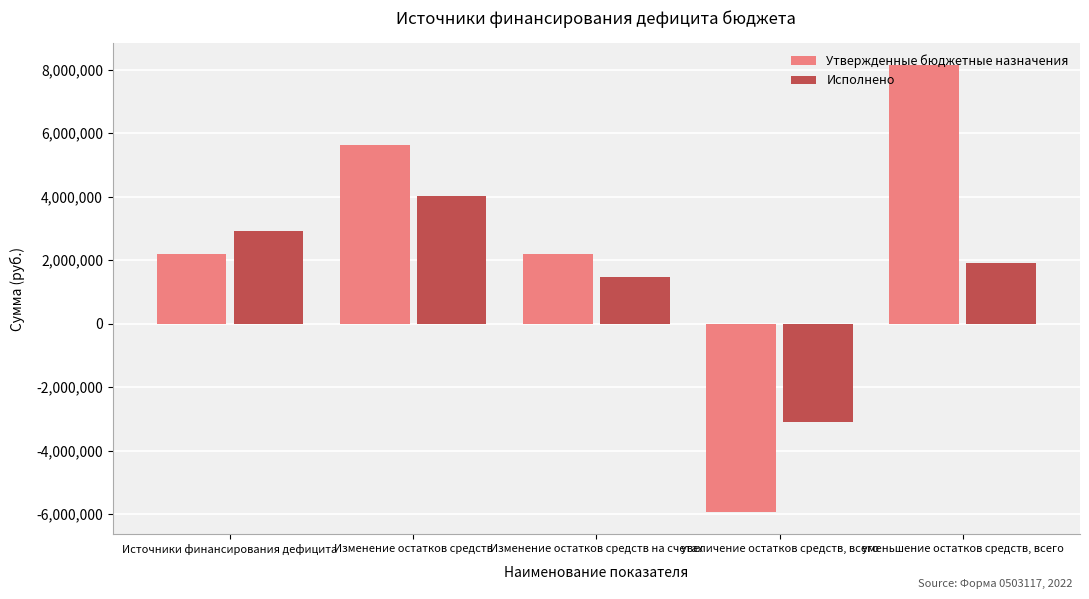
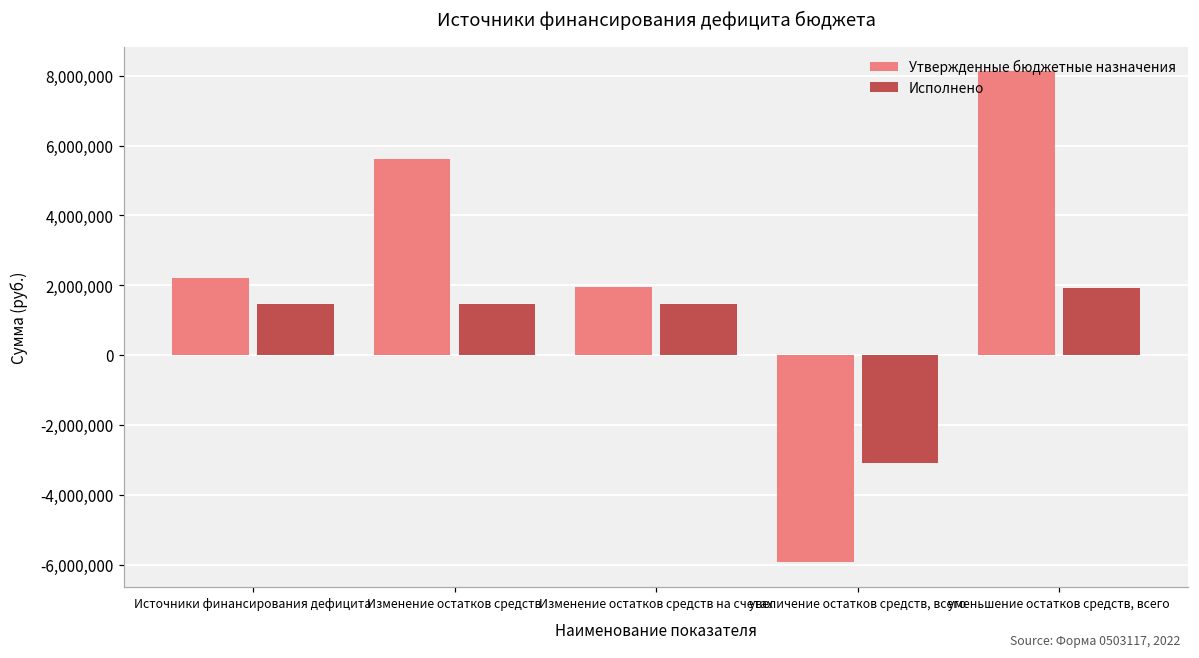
  {
    "Утвержденные бюджетные назначения": {
      "Источники финансирования дефицита": "2,200,000",
      "Изменение остатков средств": "5,600,000",
-     "Изменение остатков средств на счетах": "2,200,000",
+     "Изменение остатков средств на счетах": "1,900,000",
      "увеличение остатков средств, всего": "-5,900,000",
      "уменьшение остатков средств, всего": "8,100,000"
    },
    "Исполнено": {
-     "Источники финансирования дефицита": "2,900,000",
-     "Изменение остатков средств": "4,000,000",
+     "Источники финансирования дефицита": "1,500,000",
+     "Изменение остатков средств": "1,500,000",
      "Изменение остатков средств на счетах": "1,500,000",
      "увеличение остатков средств, всего": "-3,100,000",
      "уменьшение остатков средств, всего": "1,900,000"
    }
  }
